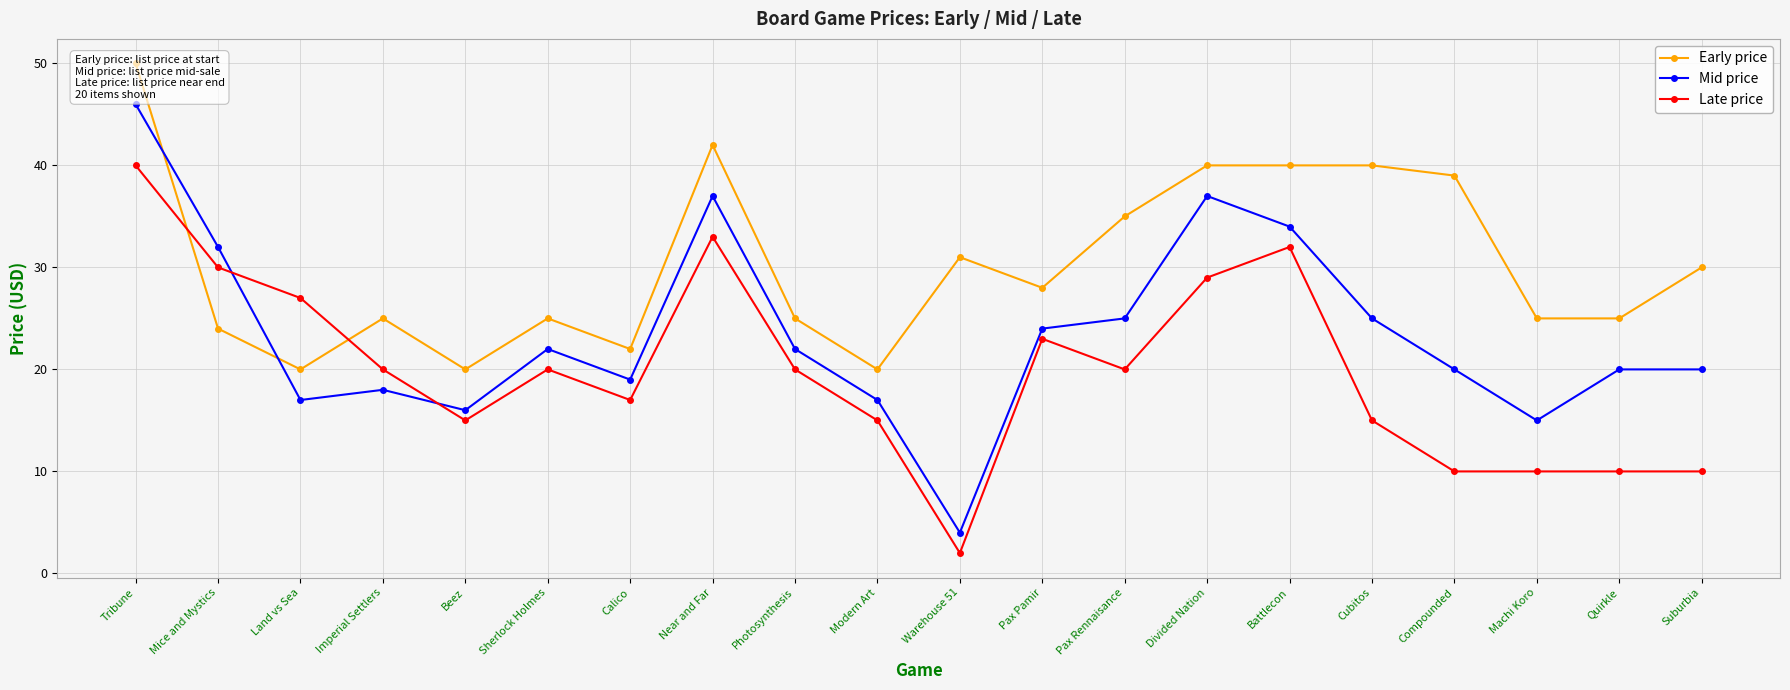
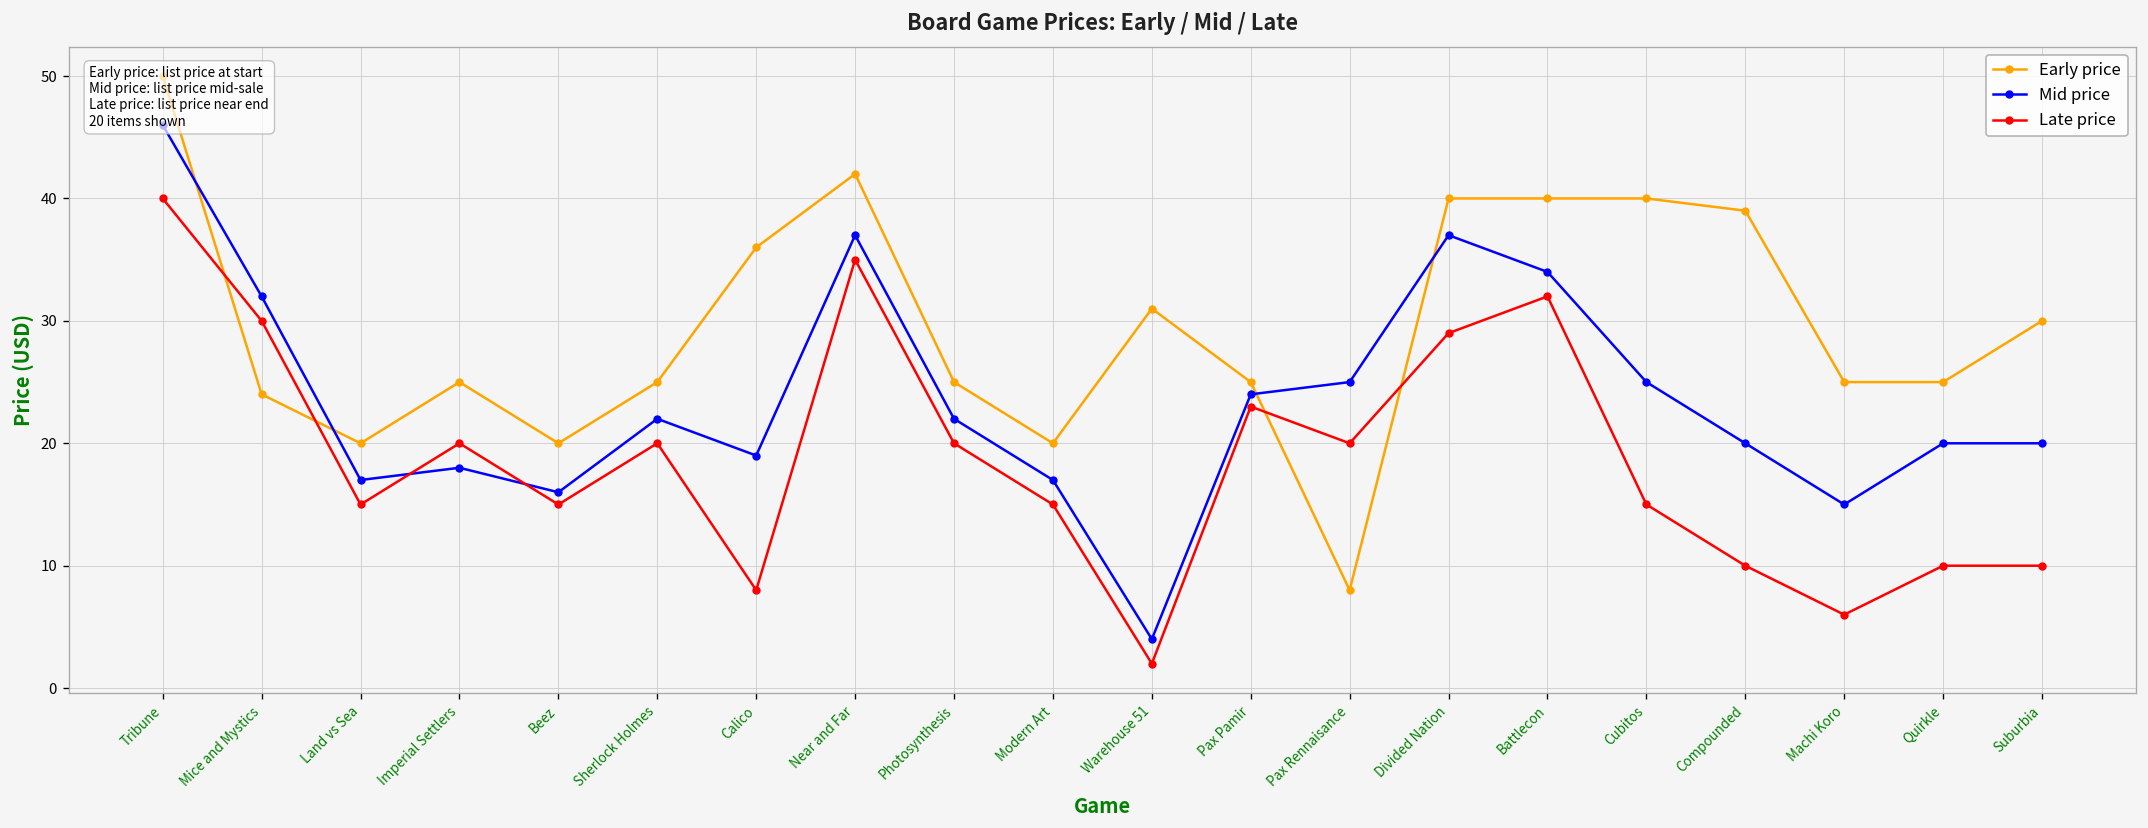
  {
    "Early price": {
      "Mice and Mystics": 24,
      "Land vs Sea": 20,
      "Imperial Settlers": 25,
      "Beez": 20,
      "Sherlock Holmes": 25,
-     "Calico": 22,
+     "Calico": 36,
      "Near and Far": 42,
      "Photosynthesis": 25,
      "Modern Art": 20,
      "Warehouse 51": 31,
-     "Pax Pamir": 28,
-     "Pax Rennaisance": 35,
+     "Pax Pamir": 25,
+     "Pax Rennaisance": 8,
      "Divided Nation": 40,
      "Battlecon": 40,
      "Cubitos": 40,
      "Compounded": 39,
      "Machi Koro": 25,
      "Quirkle": 25,
      "Suburbia": 30
    },
    "Mid price": {
      "Mice and Mystics": 32,
      "Land vs Sea": 17,
      "Imperial Settlers": 18,
      "Beez": 16,
      "Sherlock Holmes": 22,
      "Calico": 19,
      "Near and Far": 37,
      "Photosynthesis": 22,
      "Modern Art": 17,
      "Warehouse 51": 4,
      "Pax Pamir": 24,
      "Pax Rennaisance": 25,
      "Divided Nation": 37,
      "Battlecon": 34,
      "Cubitos": 25,
      "Compounded": 20,
      "Machi Koro": 15,
      "Quirkle": 20,
      "Suburbia": 20
    },
    "Late price": {
      "Tribune": 40,
      "Mice and Mystics": 30,
-     "Land vs Sea": 27,
+     "Land vs Sea": 15,
      "Imperial Settlers": 20,
      "Beez": 15,
      "Sherlock Holmes": 20,
-     "Calico": 17,
-     "Near and Far": 33,
+     "Calico": 8,
+     "Near and Far": 35,
      "Photosynthesis": 20,
      "Modern Art": 15,
      "Warehouse 51": 2,
      "Pax Pamir": 23,
      "Pax Rennaisance": 20,
      "Divided Nation": 29,
      "Battlecon": 32,
      "Cubitos": 15,
      "Compounded": 10,
-     "Machi Koro": 10,
+     "Machi Koro": 6,
      "Quirkle": 10,
      "Suburbia": 10
    }
  }
